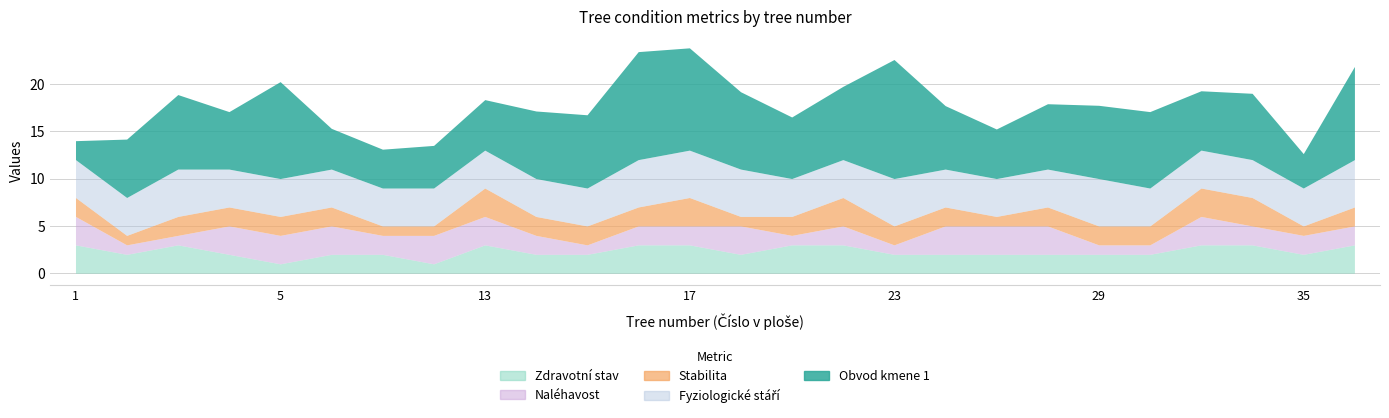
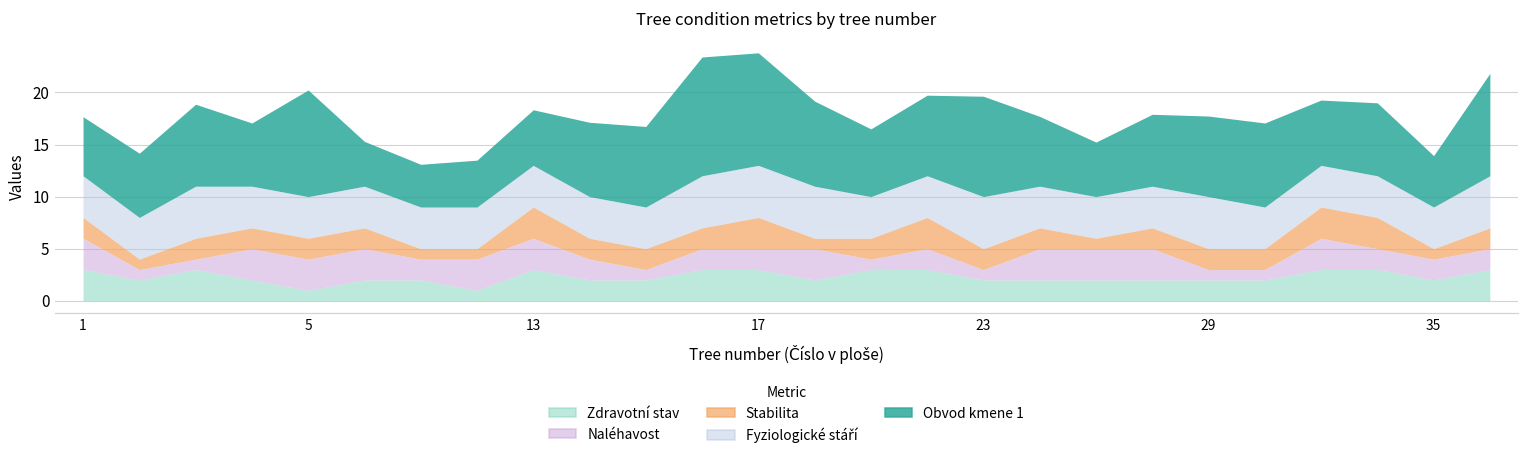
  {
    "Stabilita": {
      "1": 2,
      "5": 2,
      "13": 3,
      "17": 3,
      "23": 2,
      "29": 2,
      "35": 1
    },
    "Obvod kmene 1": {
-     "1": 2,
+     "1": 6,
      "5": 10,
      "13": 5,
      "17": 11,
-     "23": 13,
+     "23": 10,
      "29": 8,
-     "35": 4
+     "35": 5
    }
  }
